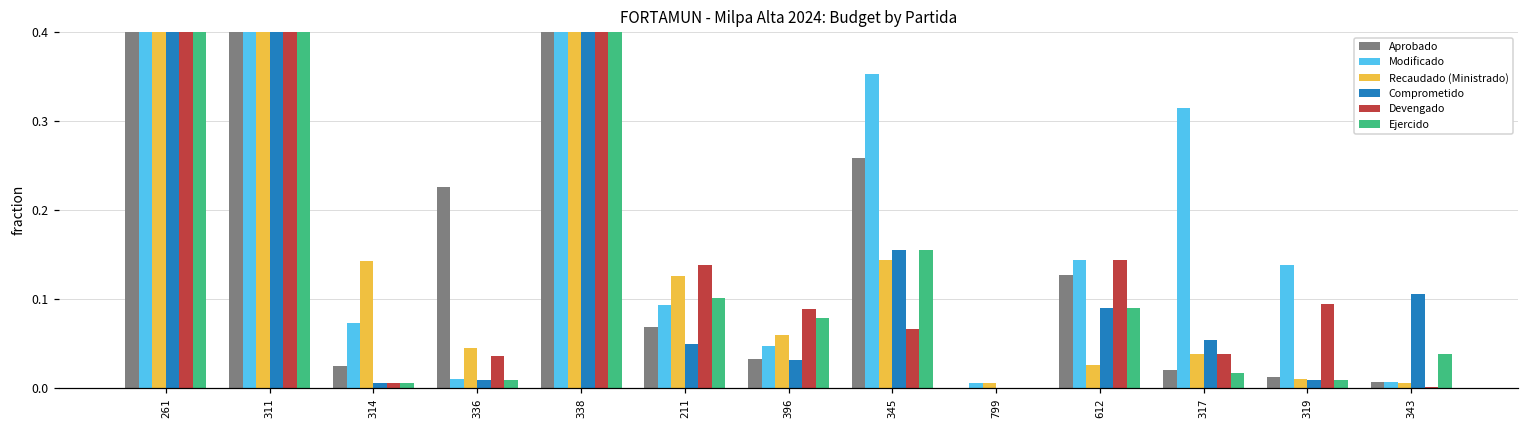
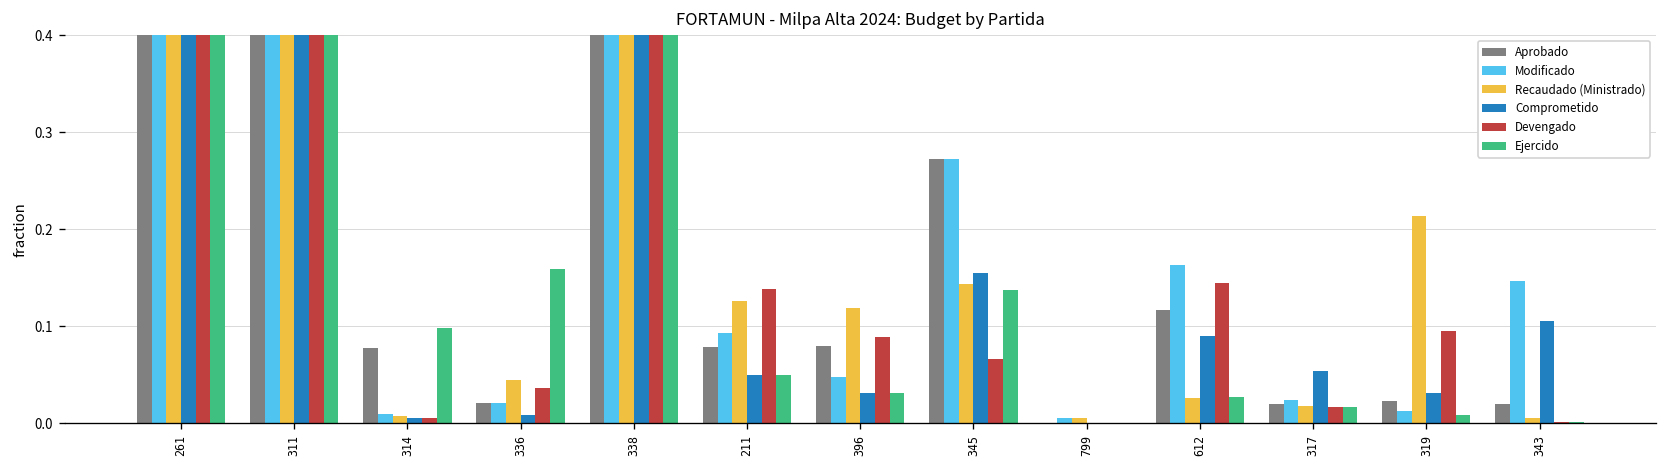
  {
    "Aprobado": {
-     "314": 0.02,
-     "336": 0.23,
-     "211": 0.07,
-     "396": 0.03,
-     "345": 0.26,
+     "314": 0.08,
+     "336": 0.02,
+     "211": 0.08,
+     "396": 0.08,
+     "345": 0.27,
      "799": 0.00,
-     "612": 0.13,
+     "612": 0.12,
      "317": 0.02,
-     "319": 0.01,
-     "343": 0.01
+     "319": 0.02,
+     "343": 0.02
    },
    "Modificado": {
-     "314": 0.07,
-     "336": 0.01,
+     "314": 0.01,
+     "336": 0.02,
      "211": 0.09,
      "396": 0.05,
-     "345": 0.35,
+     "345": 0.27,
      "799": 0.01,
-     "612": 0.14,
-     "317": 0.31,
-     "319": 0.14,
-     "343": 0.01
+     "612": 0.16,
+     "317": 0.02,
+     "319": 0.01,
+     "343": 0.15
    },
    "Recaudado (Ministrado)": {
-     "314": 0.14,
+     "314": 0.01,
      "336": 0.04,
      "211": 0.13,
-     "396": 0.06,
+     "396": 0.12,
      "345": 0.14,
      "799": 0.01,
      "612": 0.03,
-     "317": 0.04,
-     "319": 0.01,
+     "317": 0.02,
+     "319": 0.21,
      "343": 0.01
    },
    "Comprometido": {
      "314": 0.01,
      "336": 0.01,
      "211": 0.05,
      "396": 0.03,
      "345": 0.15,
      "799": 0.00,
      "612": 0.09,
      "317": 0.05,
-     "319": 0.01,
+     "319": 0.03,
      "343": 0.11
    },
    "Devengado": {
      "314": 0.01,
      "336": 0.04,
      "211": 0.14,
      "396": 0.09,
      "345": 0.07,
      "799": 0.00,
      "612": 0.14,
-     "317": 0.04,
+     "317": 0.02,
      "319": 0.09
    },
    "Ejercido": {
-     "314": 0.01,
-     "336": 0.01,
-     "211": 0.10,
-     "396": 0.08,
-     "345": 0.15,
+     "314": 0.10,
+     "336": 0.16,
+     "211": 0.05,
+     "396": 0.03,
+     "345": 0.14,
      "799": 0.00,
-     "612": 0.09,
+     "612": 0.03,
      "317": 0.02,
      "319": 0.01,
-     "343": 0.04
+     "343": 0.00
    }
  }
